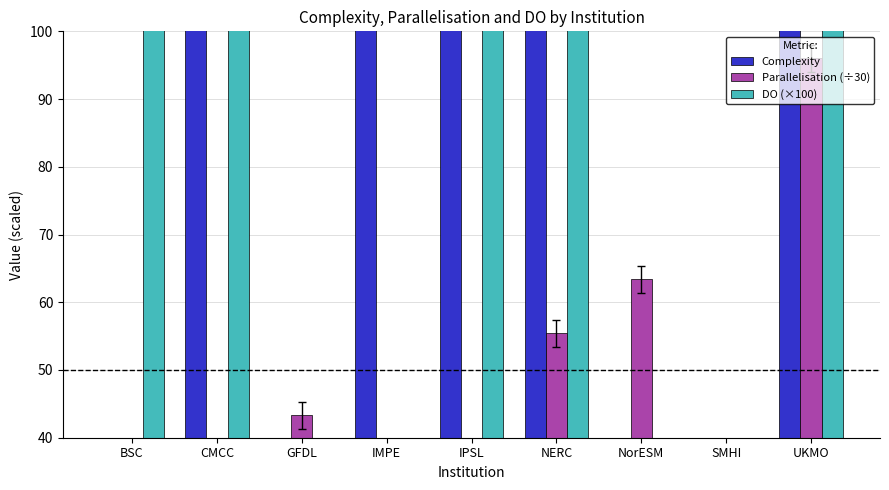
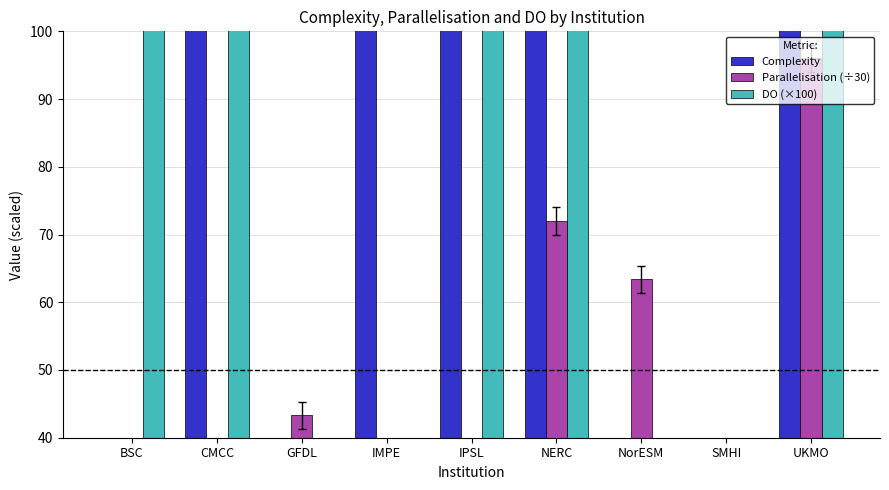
  {
    "Parallelisation (÷30)": {
      "GFDL": 43,
-     "NERC": 55,
+     "NERC": 72,
      "NorESM": 63
    }
  }
